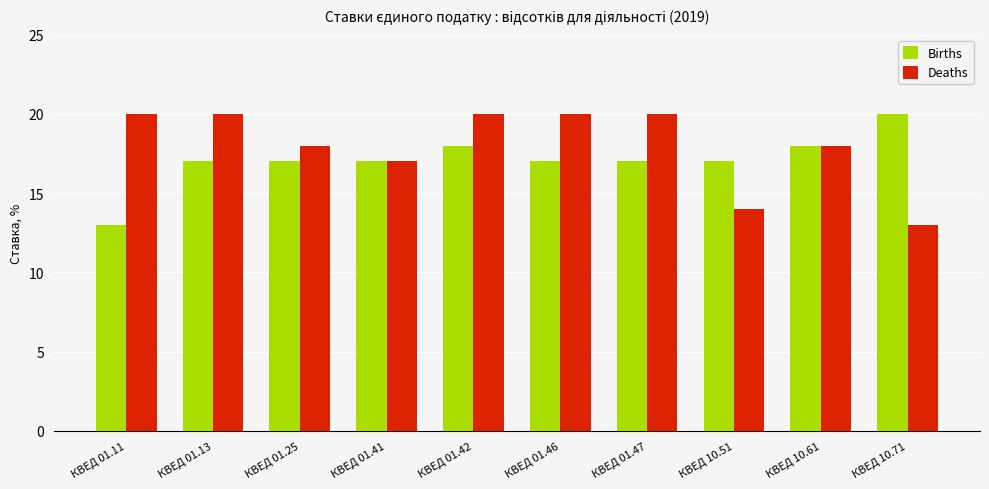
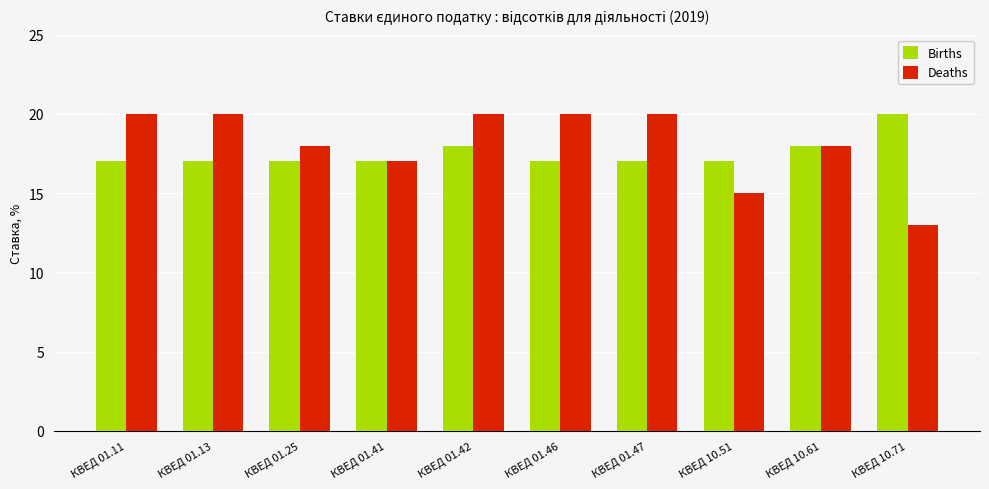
  {
    "Births": {
-     "КВЕД 01.11": 13,
+     "КВЕД 01.11": 17,
      "КВЕД 01.13": 17,
      "КВЕД 01.25": 17,
      "КВЕД 01.41": 17,
      "КВЕД 01.42": 18,
      "КВЕД 01.46": 17,
      "КВЕД 01.47": 17,
      "КВЕД 10.51": 17,
      "КВЕД 10.61": 18,
      "КВЕД 10.71": 20
    },
    "Deaths": {
      "КВЕД 01.11": 20,
      "КВЕД 01.13": 20,
      "КВЕД 01.25": 18,
      "КВЕД 01.41": 17,
      "КВЕД 01.42": 20,
      "КВЕД 01.46": 20,
      "КВЕД 01.47": 20,
-     "КВЕД 10.51": 14,
+     "КВЕД 10.51": 15,
      "КВЕД 10.61": 18,
      "КВЕД 10.71": 13
    }
  }
